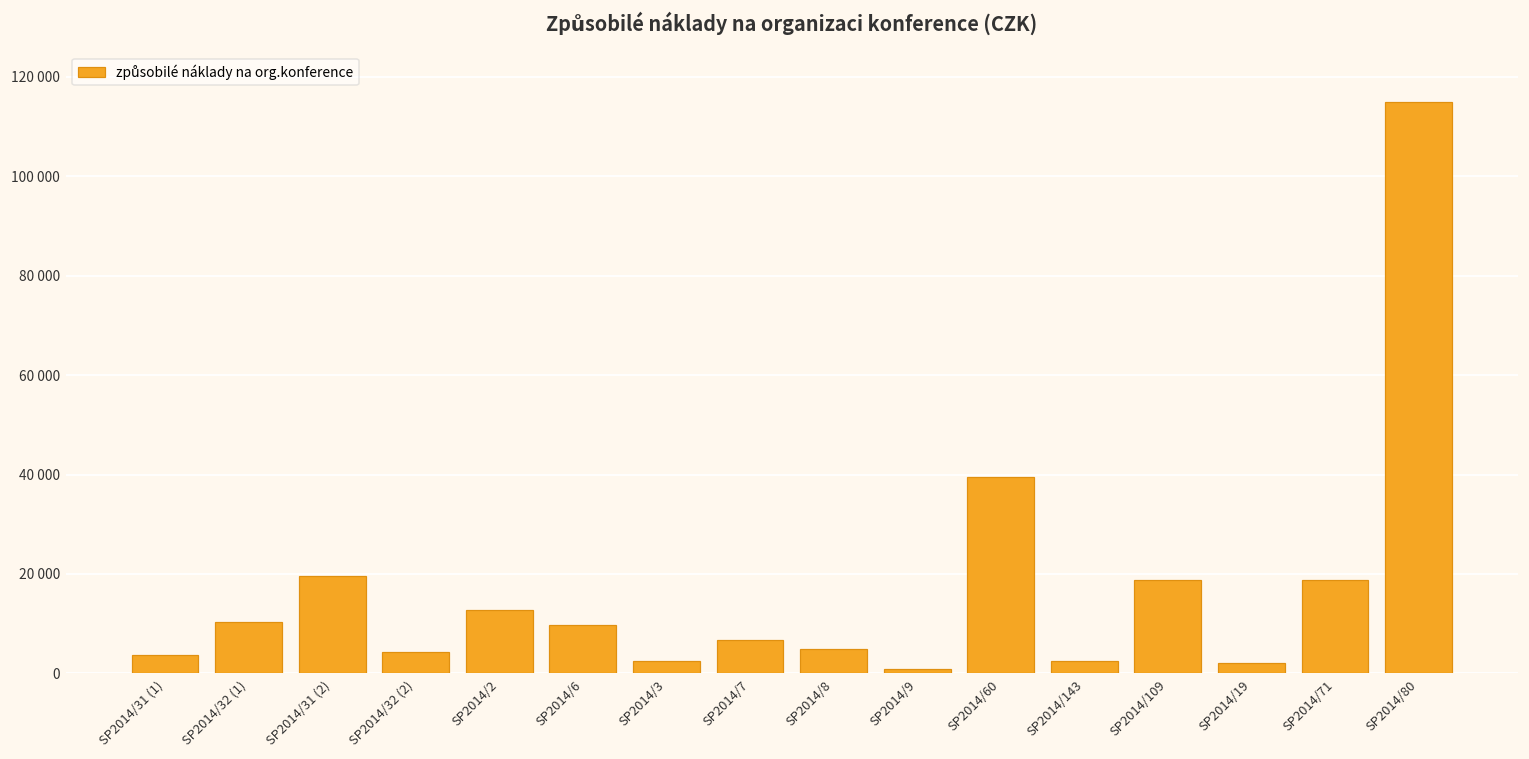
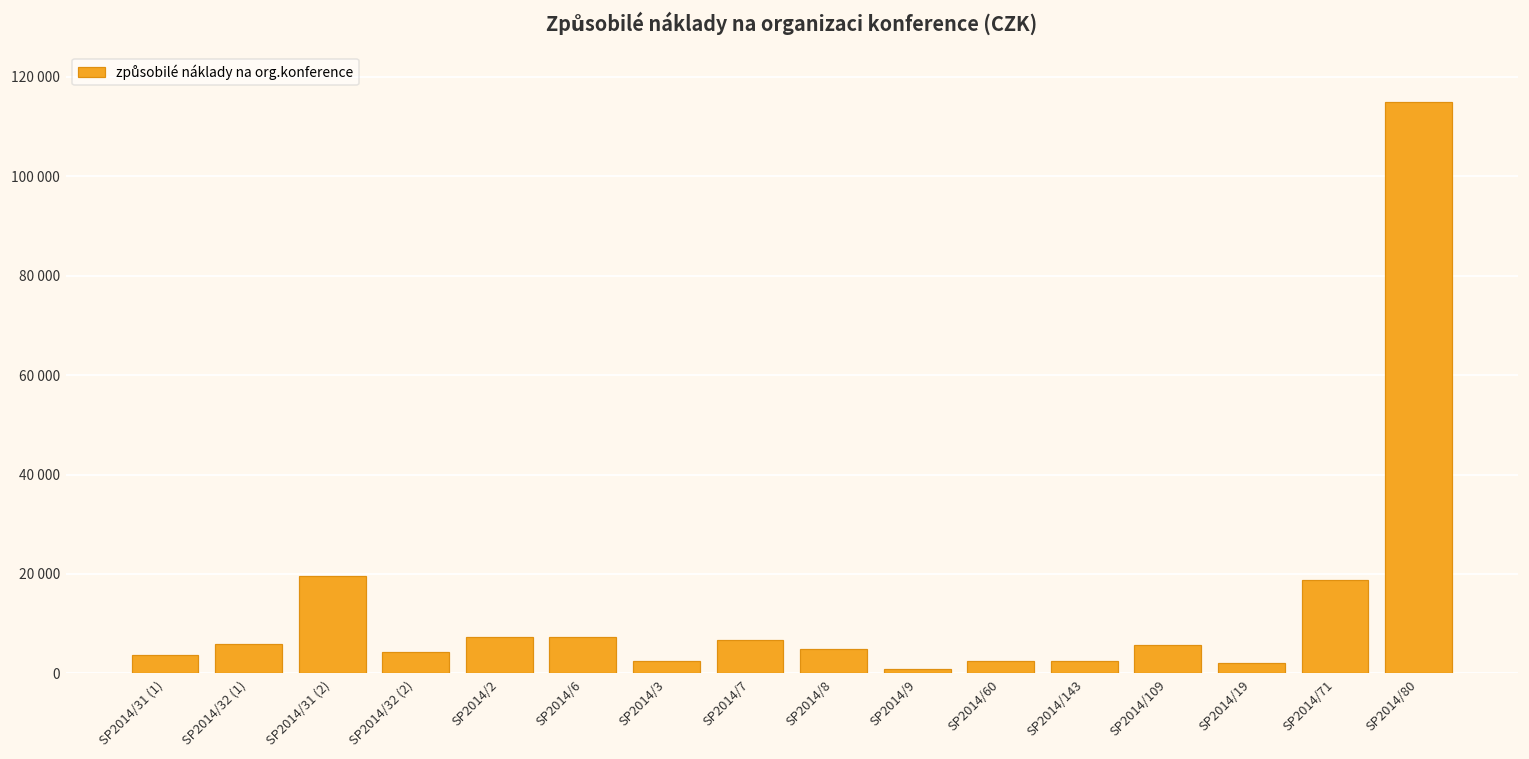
  {
    "SP2014/31 (1)": 4000,
-   "SP2014/32 (1)": 10000,
+   "SP2014/32 (1)": 6000,
    "SP2014/31 (2)": 20000,
    "SP2014/32 (2)": 4000,
-   "SP2014/2": 13000,
-   "SP2014/6": 10000,
+   "SP2014/2": 7000,
+   "SP2014/6": 7000,
    "SP2014/3": 3000,
    "SP2014/7": 7000,
    "SP2014/8": 5000,
    "SP2014/9": 1000,
-   "SP2014/60": 39000,
+   "SP2014/60": 3000,
    "SP2014/143": 3000,
-   "SP2014/109": 19000,
+   "SP2014/109": 6000,
    "SP2014/19": 2000,
    "SP2014/71": 19000,
    "SP2014/80": 115000
  }
